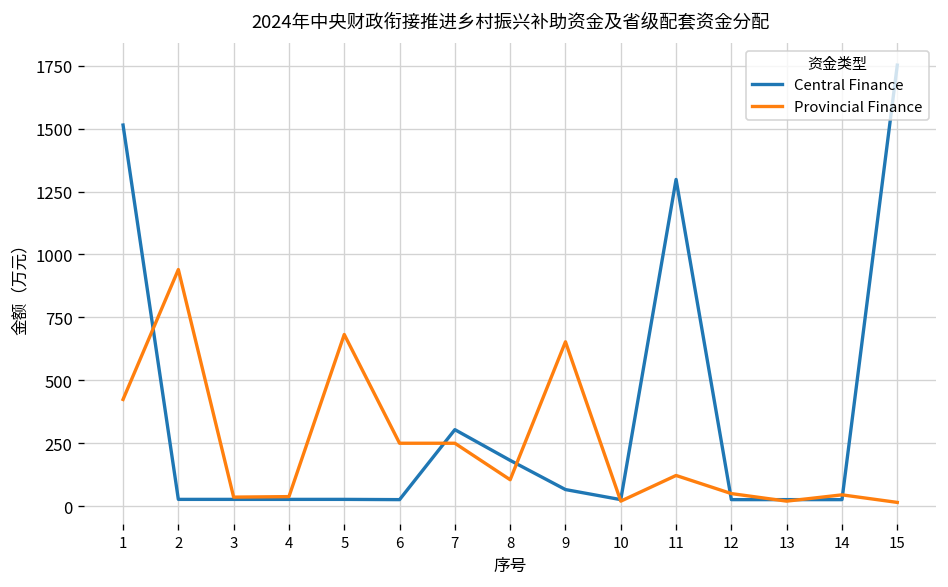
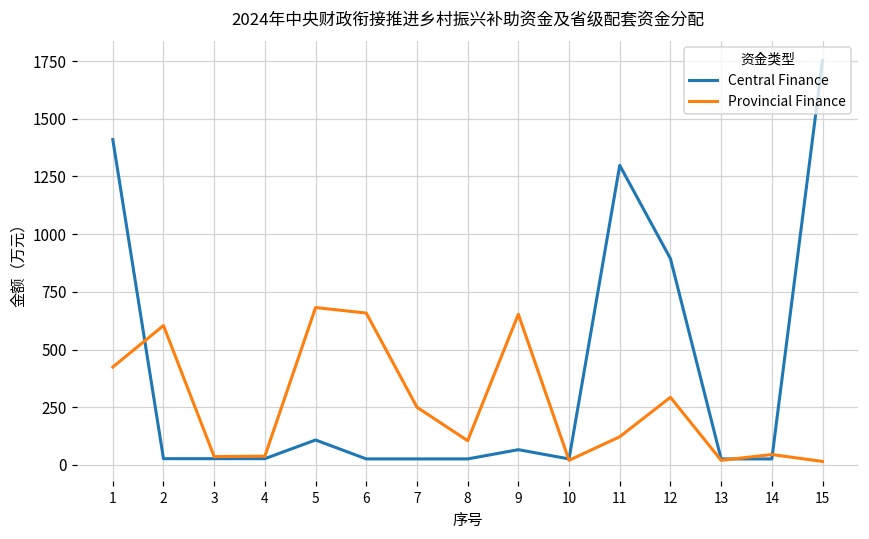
  {
    "Central Finance": {
-     "1": 1510,
+     "1": 1410,
      "2": 30,
-     "5": 30,
+     "5": 110,
      "6": 30,
-     "7": 300,
-     "8": 180,
+     "7": 30,
+     "8": 30,
      "9": 70,
      "11": 1300,
-     "12": 30,
+     "12": 890,
      "14": 30
    },
    "Provincial Finance": {
      "1": 420,
-     "2": 940,
+     "2": 600,
      "5": 680,
-     "6": 250,
+     "6": 660,
      "7": 250,
      "8": 110,
      "9": 650,
      "11": 120,
-     "12": 50,
+     "12": 290,
      "14": 50,
      "15": 20
    }
  }
